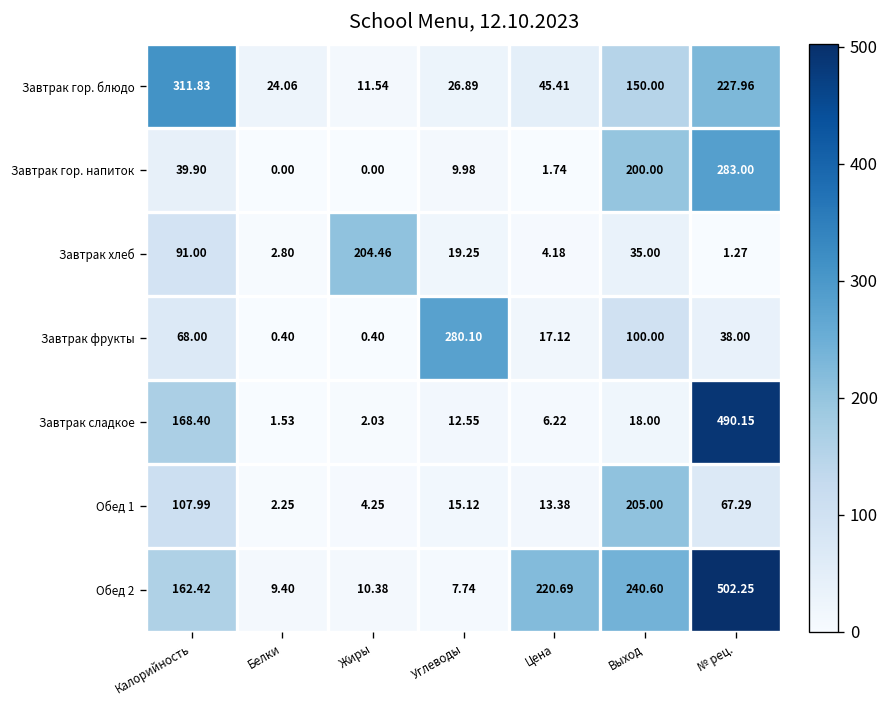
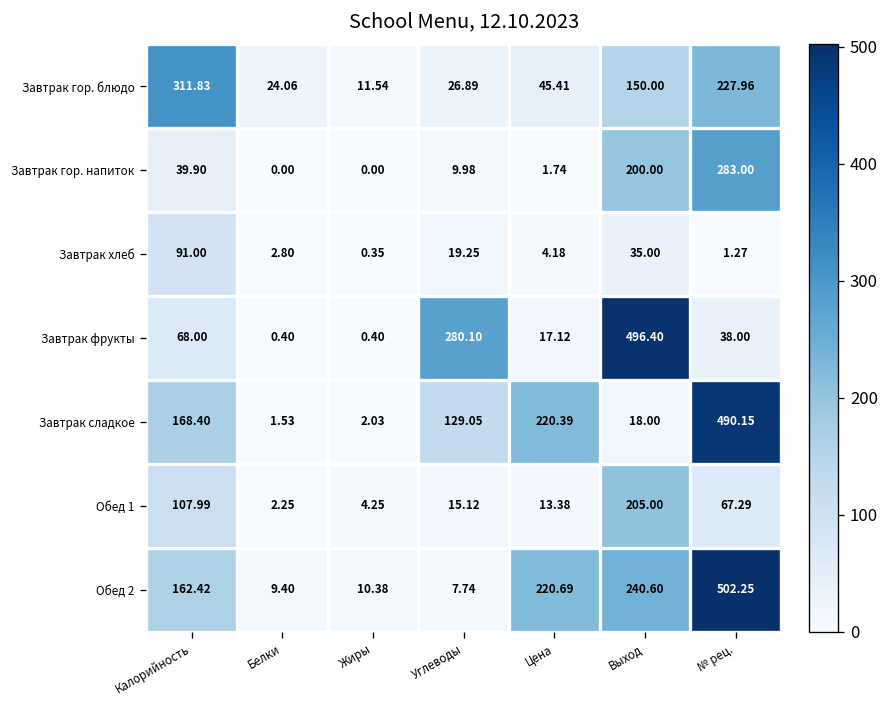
  {
    "Завтрак гор. блюдо": {
      "Калорийность": 311.83,
      "Белки": 24.06,
      "Жиры": 11.54,
      "Углеводы": 26.89,
      "Цена": 45.41,
      "Выход": 150.00,
      "№ рец.": 227.96
    },
    "Завтрак гор. напиток": {
      "Калорийность": 39.90,
      "Белки": 0.00,
      "Жиры": 0.00,
      "Углеводы": 9.98,
      "Цена": 1.74,
      "Выход": 200.00,
      "№ рец.": 283.00
    },
    "Завтрак хлеб": {
      "Калорийность": 91.00,
      "Белки": 2.80,
-     "Жиры": 204.46,
+     "Жиры": 0.35,
      "Углеводы": 19.25,
      "Цена": 4.18,
      "Выход": 35.00,
      "№ рец.": 1.27
    },
    "Завтрак фрукты": {
      "Калорийность": 68.00,
      "Белки": 0.40,
      "Жиры": 0.40,
      "Углеводы": 280.10,
      "Цена": 17.12,
-     "Выход": 100.00,
+     "Выход": 496.40,
      "№ рец.": 38.00
    },
    "Завтрак сладкое": {
      "Калорийность": 168.40,
      "Белки": 1.53,
      "Жиры": 2.03,
-     "Углеводы": 12.55,
-     "Цена": 6.22,
+     "Углеводы": 129.05,
+     "Цена": 220.39,
      "Выход": 18.00,
      "№ рец.": 490.15
    },
    "Обед 1": {
      "Калорийность": 107.99,
      "Белки": 2.25,
      "Жиры": 4.25,
      "Углеводы": 15.12,
      "Цена": 13.38,
      "Выход": 205.00,
      "№ рец.": 67.29
    },
    "Обед 2": {
      "Калорийность": 162.42,
      "Белки": 9.40,
      "Жиры": 10.38,
      "Углеводы": 7.74,
      "Цена": 220.69,
      "Выход": 240.60,
      "№ рец.": 502.25
    }
  }
